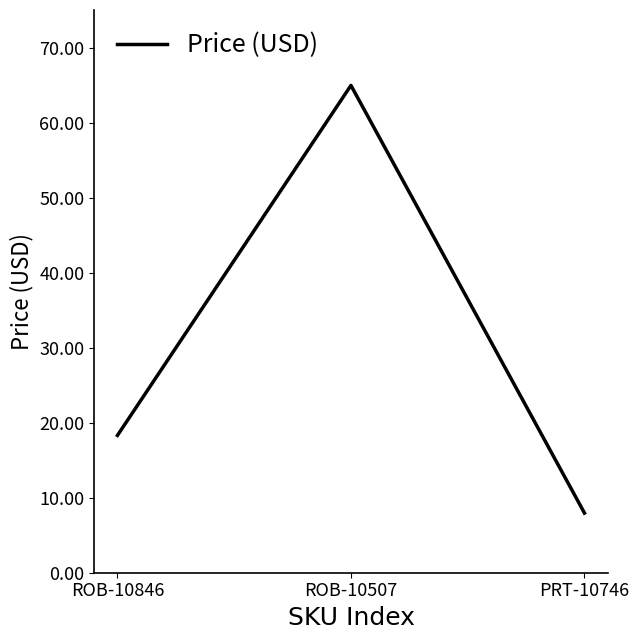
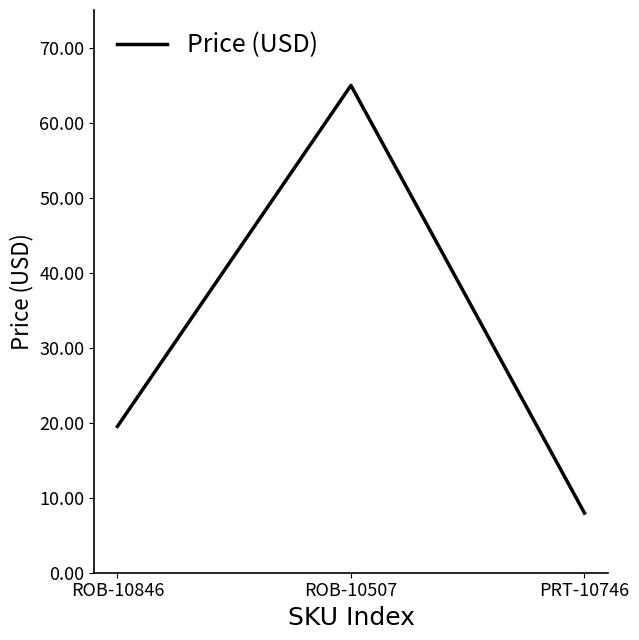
  {
-   "ROB-10846": 18,
+   "ROB-10846": 20,
    "ROB-10507": 65,
    "PRT-10746": 8
  }
